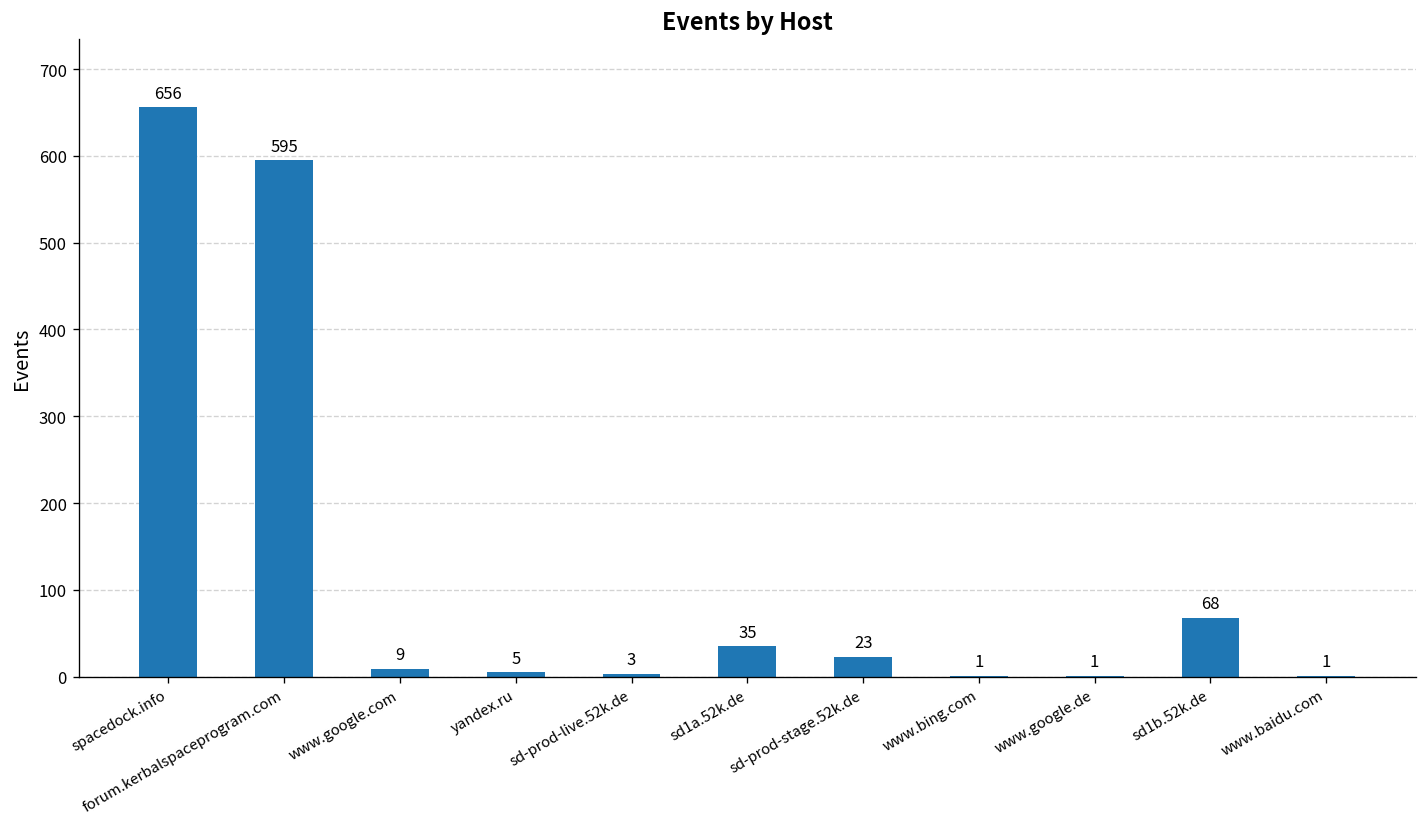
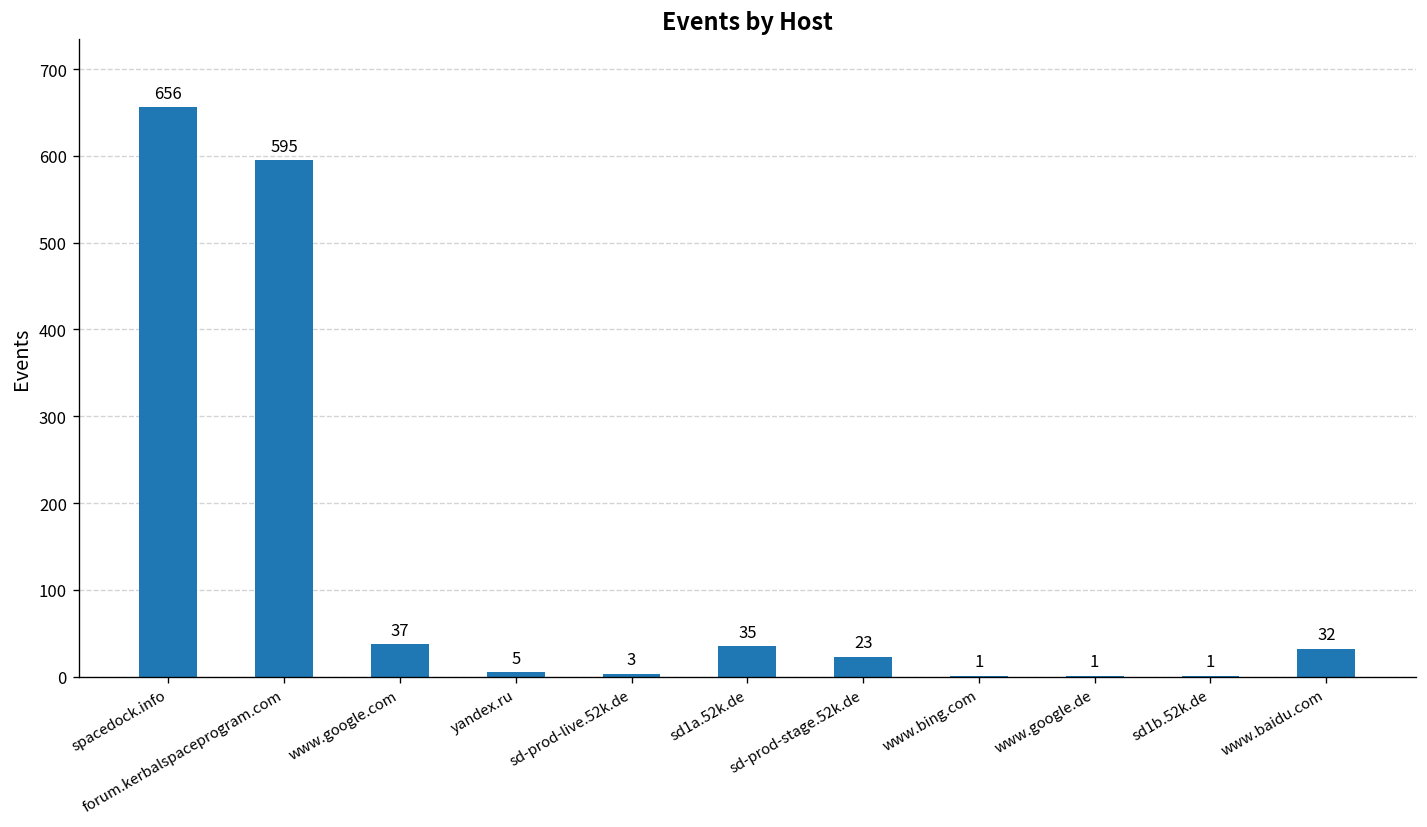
  {
    "spacedock.info": 656,
    "forum.kerbalspaceprogram.com": 595,
-   "www.google.com": 9,
+   "www.google.com": 37,
    "yandex.ru": 5,
    "sd-prod-live.52k.de": 3,
    "sd1a.52k.de": 35,
    "sd-prod-stage.52k.de": 23,
    "www.bing.com": 1,
    "www.google.de": 1,
-   "sd1b.52k.de": 68,
-   "www.baidu.com": 1
+   "sd1b.52k.de": 1,
+   "www.baidu.com": 32
  }
